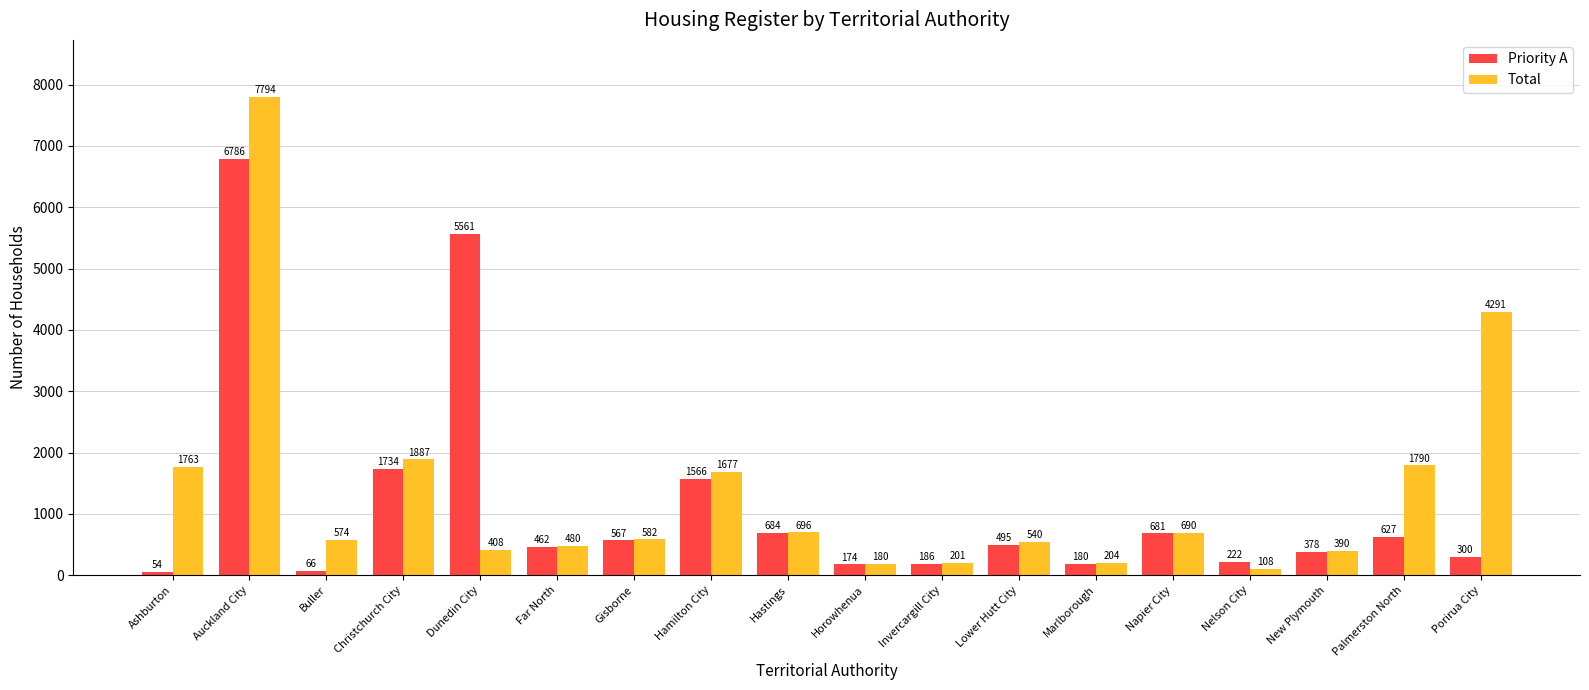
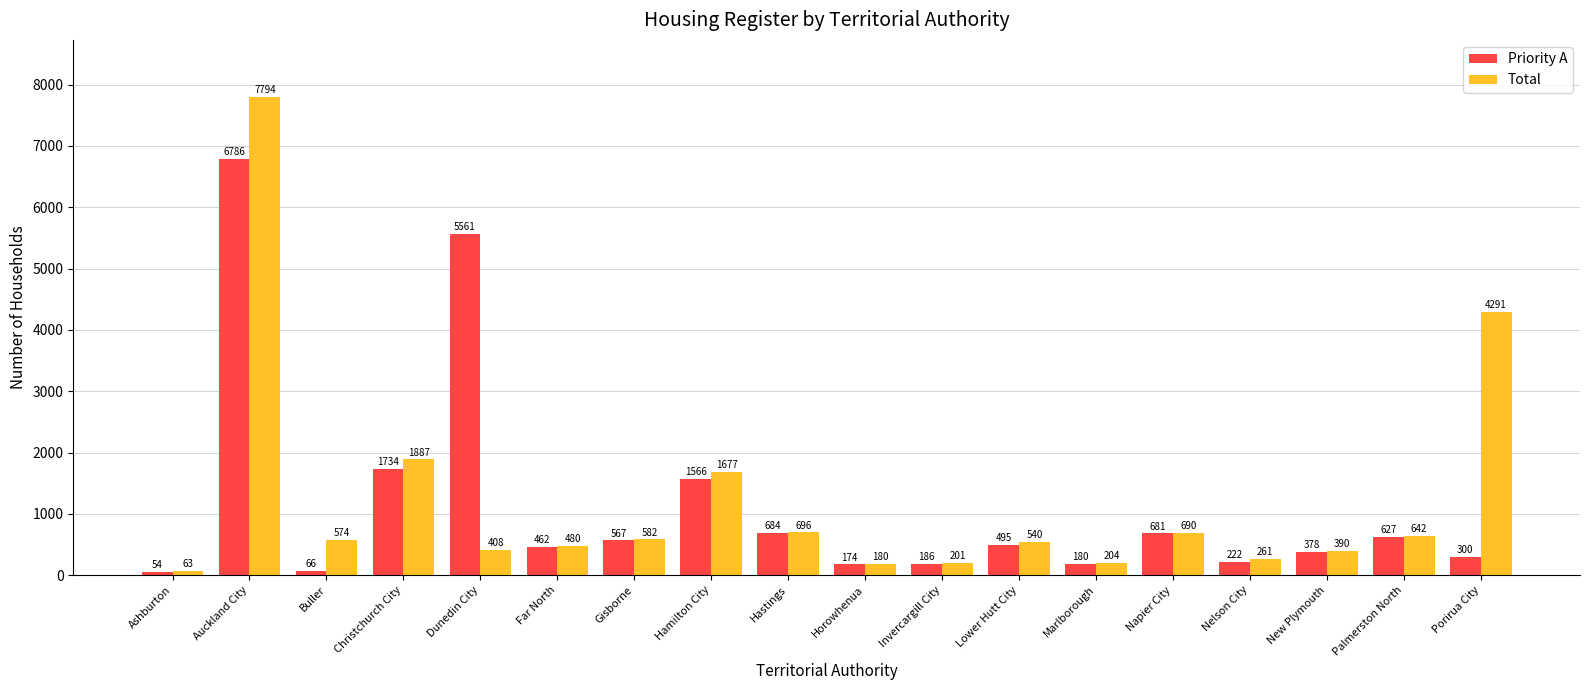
  {
    "Priority A": {
      "Ashburton": 54,
      "Auckland City": 6786,
      "Buller": 66,
      "Christchurch City": 1734,
      "Dunedin City": 5561,
      "Far North": 462,
      "Gisborne": 567,
      "Hamilton City": 1566,
      "Hastings": 684,
      "Horowhenua": 174,
      "Invercargill City": 186,
      "Lower Hutt City": 495,
      "Marlborough": 180,
      "Napier City": 681,
      "Nelson City": 222,
      "New Plymouth": 378,
      "Palmerston North": 627,
      "Porirua City": 300
    },
    "Total": {
-     "Ashburton": 1763,
+     "Ashburton": 63,
      "Auckland City": 7794,
      "Buller": 574,
      "Christchurch City": 1887,
      "Dunedin City": 408,
      "Far North": 480,
      "Gisborne": 582,
      "Hamilton City": 1677,
      "Hastings": 696,
      "Horowhenua": 180,
      "Invercargill City": 201,
      "Lower Hutt City": 540,
      "Marlborough": 204,
      "Napier City": 690,
-     "Nelson City": 108,
+     "Nelson City": 261,
      "New Plymouth": 390,
-     "Palmerston North": 1790,
+     "Palmerston North": 642,
      "Porirua City": 4291
    }
  }
